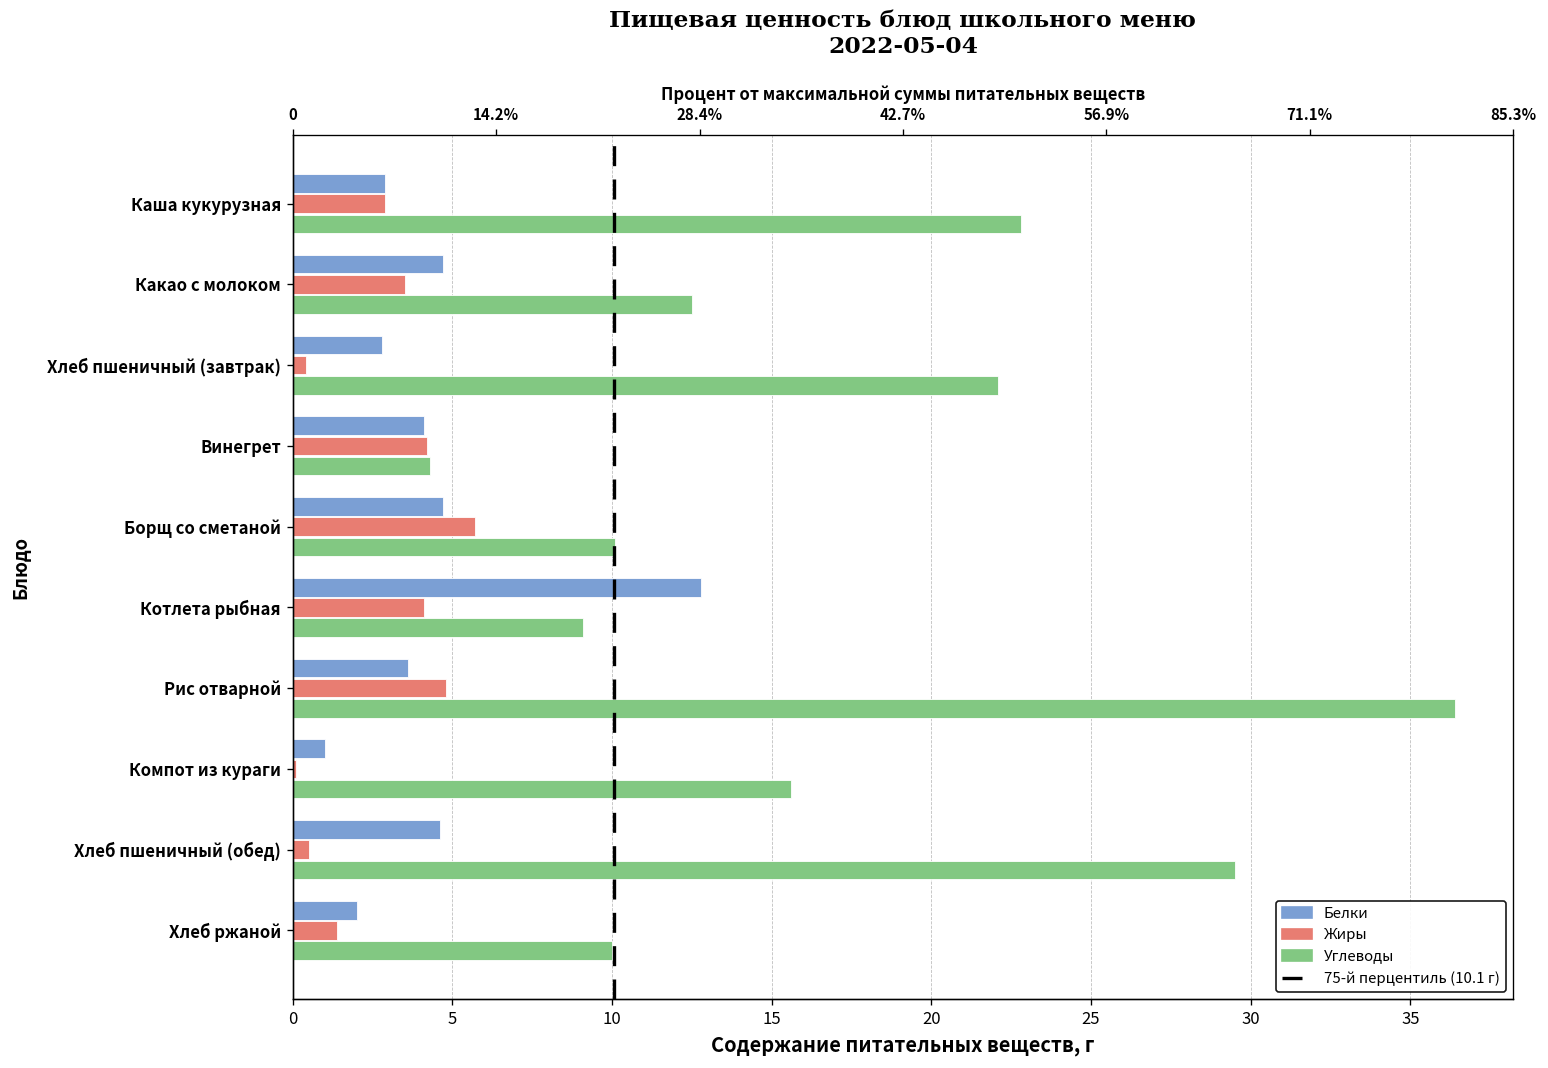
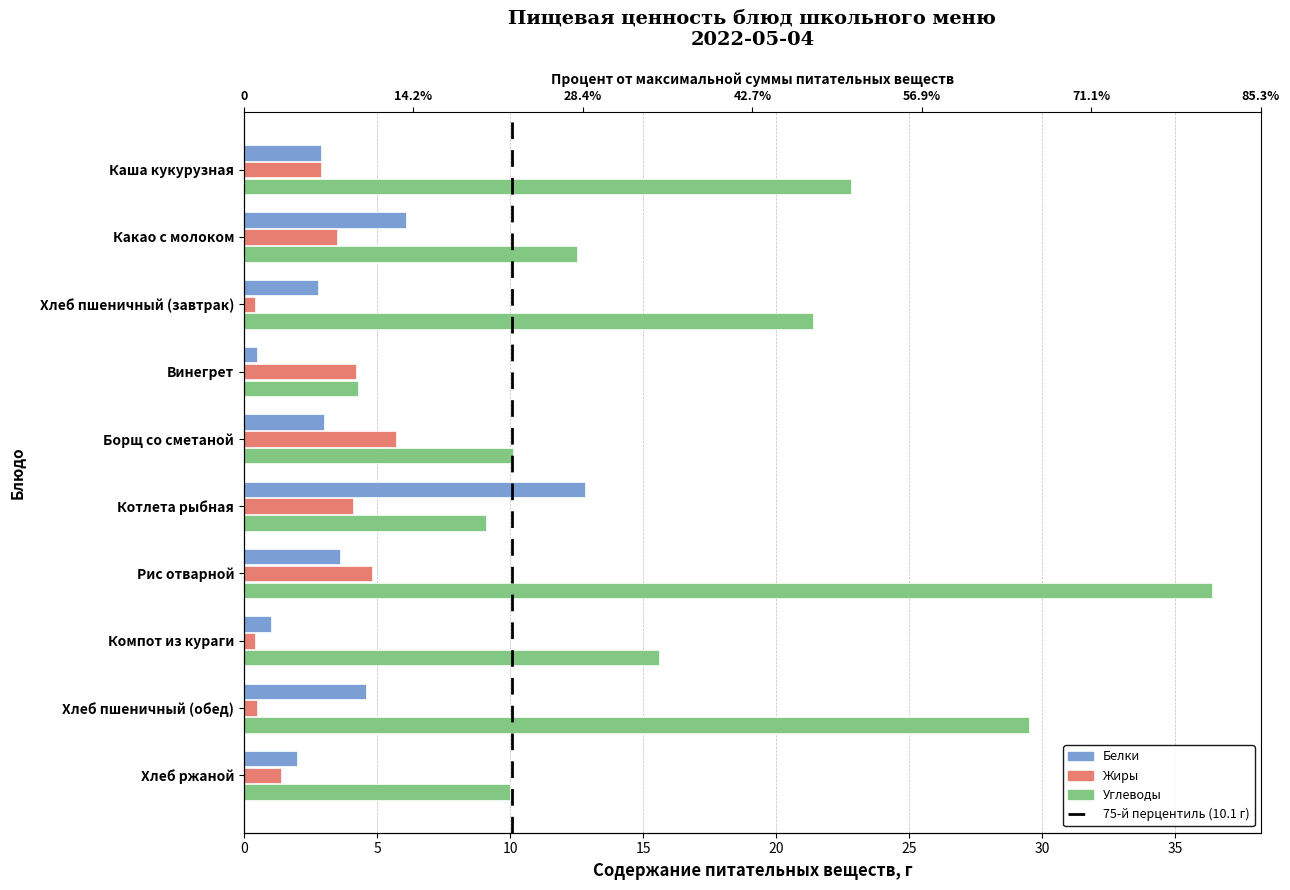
  {
    "Белки": {
      "Каша кукурузная": 2.9,
-     "Какао с молоком": 4.7,
+     "Какао с молоком": 6.1,
      "Хлеб пшеничный (завтрак)": 2.8,
-     "Винегрет": 4.1,
-     "Борщ со сметаной": 4.7,
+     "Винегрет": 0.5,
+     "Борщ со сметаной": 3.0,
      "Котлета рыбная": 12.8,
      "Рис отварной": 3.6,
      "Компот из кураги": 1.0,
      "Хлеб пшеничный (обед)": 4.6,
      "Хлеб ржаной": 2.0
    },
    "Жиры": {
      "Каша кукурузная": 2.9,
      "Какао с молоком": 3.5,
      "Хлеб пшеничный (завтрак)": 0.4,
      "Винегрет": 4.2,
      "Борщ со сметаной": 5.7,
      "Котлета рыбная": 4.1,
      "Рис отварной": 4.8,
-     "Компот из кураги": 0.1,
+     "Компот из кураги": 0.4,
      "Хлеб пшеничный (обед)": 0.5,
      "Хлеб ржаной": 1.4
    },
    "Углеводы": {
      "Каша кукурузная": 22.8,
      "Какао с молоком": 12.5,
-     "Хлеб пшеничный (завтрак)": 22.1,
+     "Хлеб пшеничный (завтрак)": 21.4,
      "Винегрет": 4.3,
      "Борщ со сметаной": 10.1,
      "Котлета рыбная": 9.1,
      "Рис отварной": 36.4,
      "Компот из кураги": 15.6,
      "Хлеб пшеничный (обед)": 29.5,
      "Хлеб ржаной": 10.0
    }
  }
